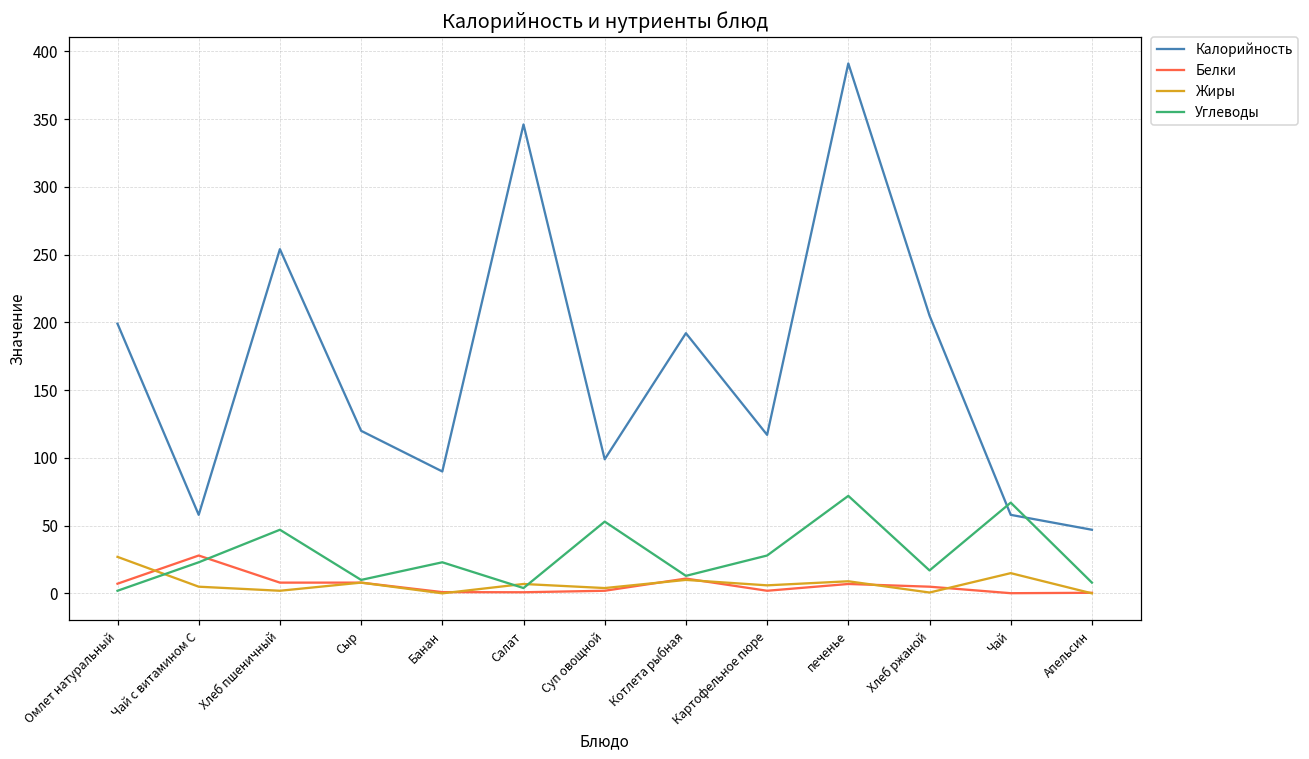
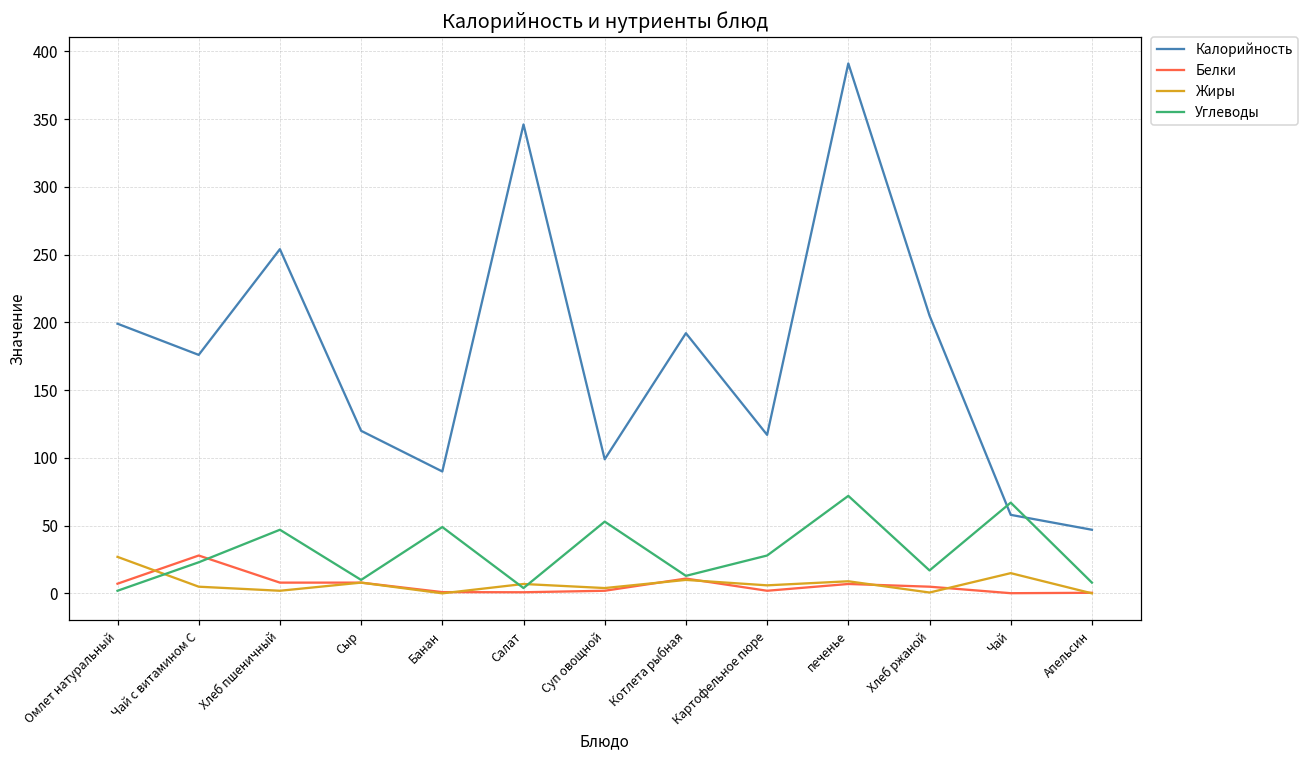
  {
    "Калорийность": {
      "Омлет натуральный": 199,
-     "Чай с витамином С": 58,
+     "Чай с витамином С": 176,
      "Хлеб пшеничный": 254,
      "Сыр": 120,
      "Банан": 90,
      "Салат": 346,
      "Суп овощной": 99,
      "Котлета рыбная": 192,
      "Картофельное пюре": 117,
      "печенье": 391,
      "Хлеб ржаной": 205,
      "Чай": 58,
      "Апельсин": 47
    },
    "Белки": {
      "Омлет натуральный": 7,
      "Чай с витамином С": 28,
      "Хлеб пшеничный": 8,
      "Салат": 1,
      "Картофельное пюре": 2,
      "Хлеб ржаной": 5,
      "Чай": 0
    },
    "Жиры": {
      "Омлет натуральный": 27,
      "Чай с витамином С": 5,
      "Хлеб пшеничный": 2,
      "Салат": 7,
      "Картофельное пюре": 6,
      "Хлеб ржаной": 1,
      "Чай": 15
    },
    "Углеводы": {
      "Омлет натуральный": 2,
      "Чай с витамином С": 23,
      "Хлеб пшеничный": 47,
-     "Банан": 23,
+     "Банан": 49,
      "Салат": 4,
      "Суп овощной": 53,
      "Картофельное пюре": 28,
      "печенье": 72,
      "Хлеб ржаной": 17,
      "Чай": 67,
      "Апельсин": 8
    }
  }
